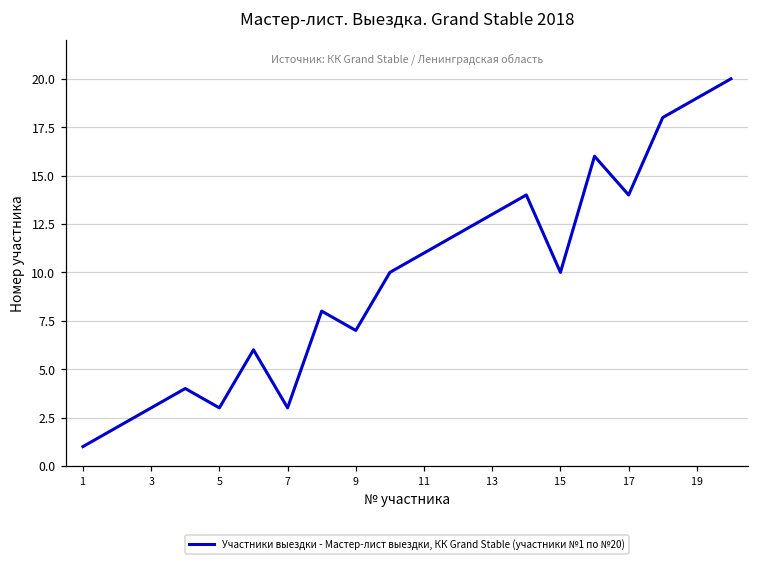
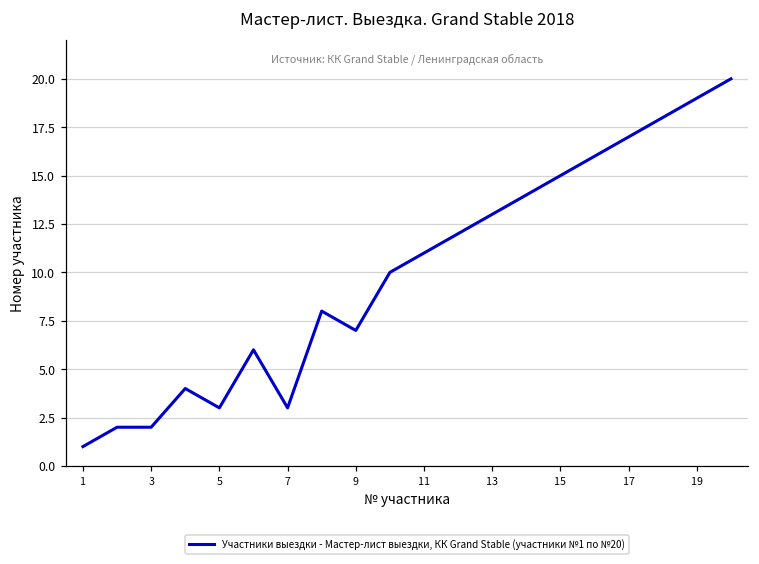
  {
    "1": 1,
-   "3": 3,
+   "3": 2,
    "5": 3,
    "7": 3,
    "9": 7,
    "11": 11,
    "13": 13,
-   "15": 10,
-   "17": 14,
+   "15": 15,
+   "17": 17,
    "19": 19
  }
